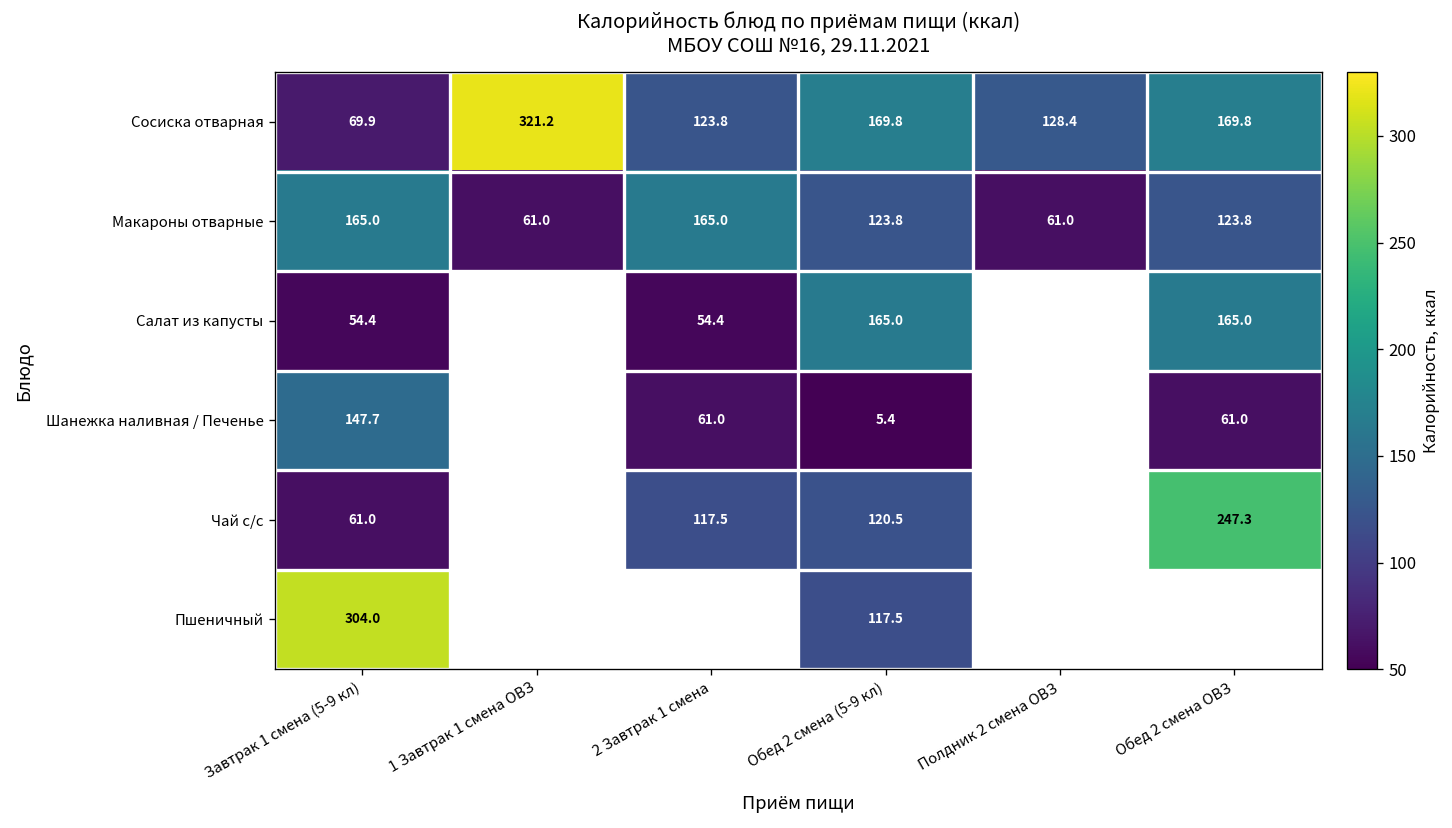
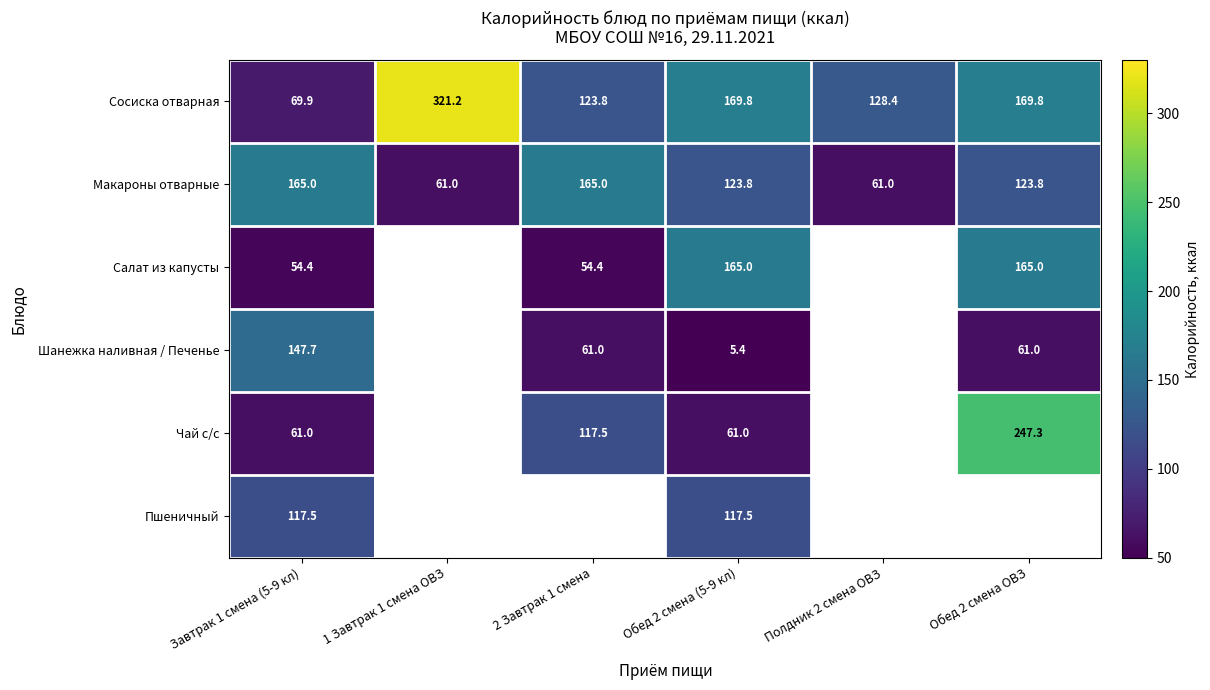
  {
    "Сосиска отварная": {
      "Завтрак 1 смена (5-9 кл)": 69.9,
      "1 Завтрак 1 смена ОВЗ": 321.2,
      "2 Завтрак 1 смена": 123.8,
      "Обед 2 смена (5-9 кл)": 169.8,
      "Полдник 2 смена ОВЗ": 128.4,
      "Обед 2 смена ОВЗ": 169.8
    },
    "Макароны отварные": {
      "Завтрак 1 смена (5-9 кл)": 165.0,
      "1 Завтрак 1 смена ОВЗ": 61.0,
      "2 Завтрак 1 смена": 165.0,
      "Обед 2 смена (5-9 кл)": 123.8,
      "Полдник 2 смена ОВЗ": 61.0,
      "Обед 2 смена ОВЗ": 123.8
    },
    "Салат из капусты": {
      "Завтрак 1 смена (5-9 кл)": 54.4,
      "2 Завтрак 1 смена": 54.4,
      "Обед 2 смена (5-9 кл)": 165.0,
      "Обед 2 смена ОВЗ": 165.0
    },
    "Шанежка наливная / Печенье": {
      "Завтрак 1 смена (5-9 кл)": 147.7,
      "2 Завтрак 1 смена": 61.0,
      "Обед 2 смена (5-9 кл)": 5.4,
      "Обед 2 смена ОВЗ": 61.0
    },
    "Чай с/с": {
      "Завтрак 1 смена (5-9 кл)": 61.0,
      "2 Завтрак 1 смена": 117.5,
-     "Обед 2 смена (5-9 кл)": 120.5,
+     "Обед 2 смена (5-9 кл)": 61.0,
      "Обед 2 смена ОВЗ": 247.3
    },
    "Пшеничный": {
-     "Завтрак 1 смена (5-9 кл)": 304.0,
+     "Завтрак 1 смена (5-9 кл)": 117.5,
      "Обед 2 смена (5-9 кл)": 117.5
    }
  }
